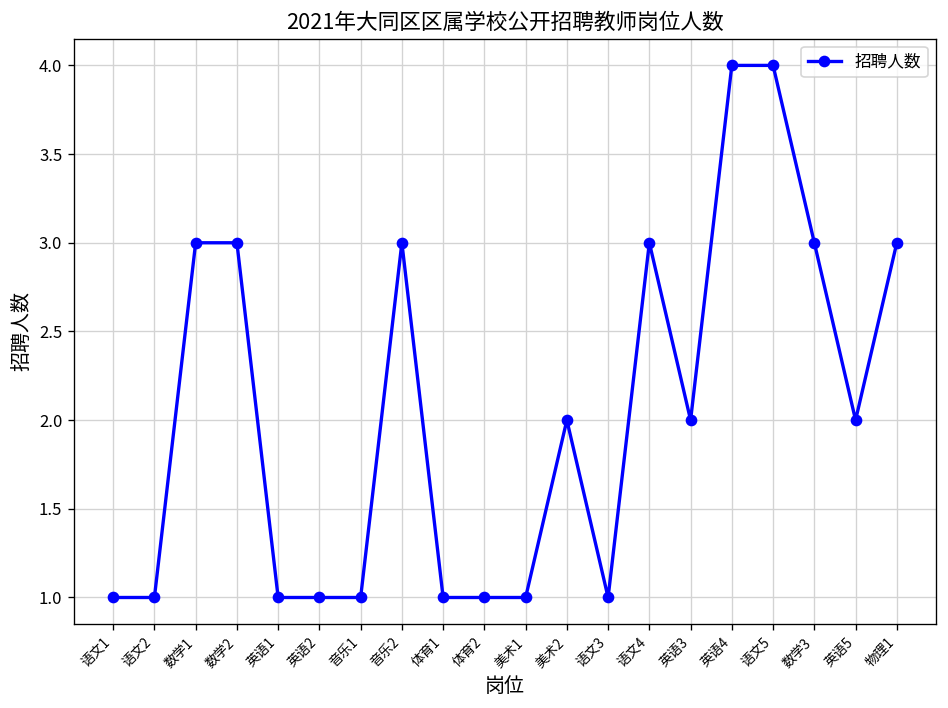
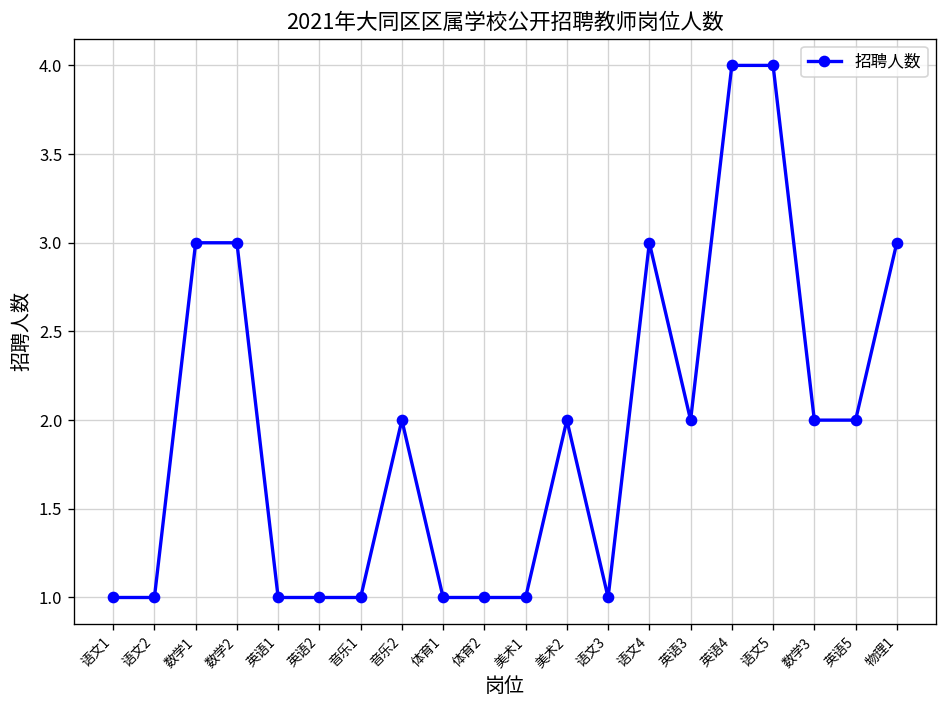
  {
    "语文1": 1,
    "语文2": 1,
    "数学1": 3,
    "数学2": 3,
    "英语1": 1,
    "英语2": 1,
    "音乐1": 1,
-   "音乐2": 3,
+   "音乐2": 2,
    "体育1": 1,
    "体育2": 1,
    "美术1": 1,
    "美术2": 2,
    "语文3": 1,
    "语文4": 3,
    "英语3": 2,
    "英语4": 4,
    "语文5": 4,
-   "数学3": 3,
+   "数学3": 2,
    "英语5": 2,
    "物理1": 3
  }
